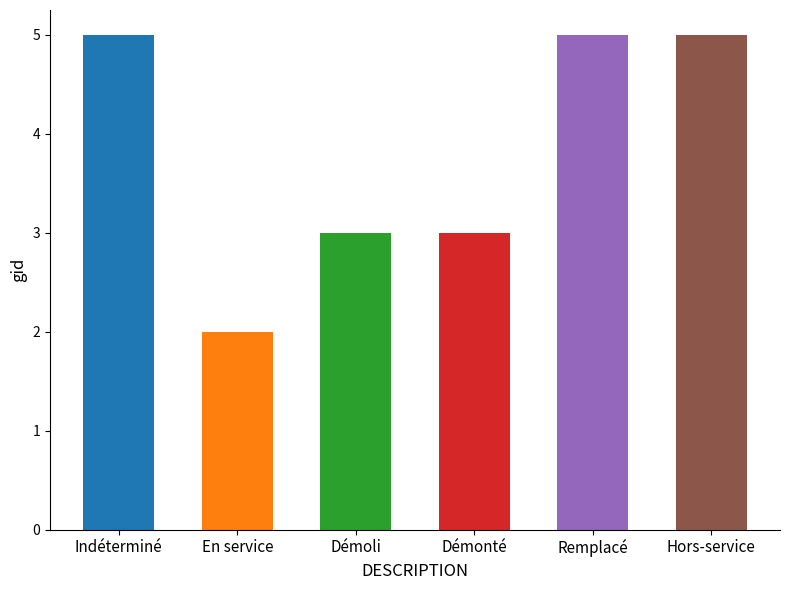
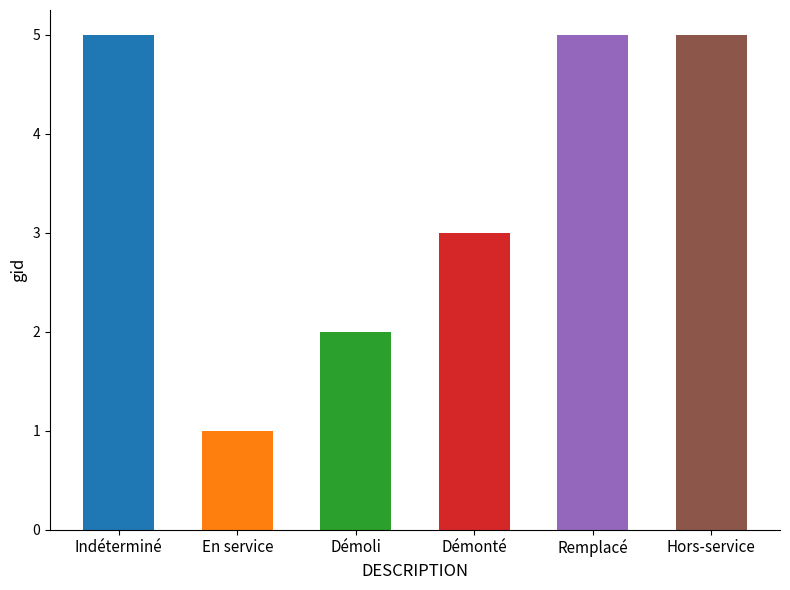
  {
    "Indéterminé": 5,
-   "En service": 2,
-   "Démoli": 3,
+   "En service": 1,
+   "Démoli": 2,
    "Démonté": 3,
    "Remplacé": 5,
    "Hors-service": 5
  }
